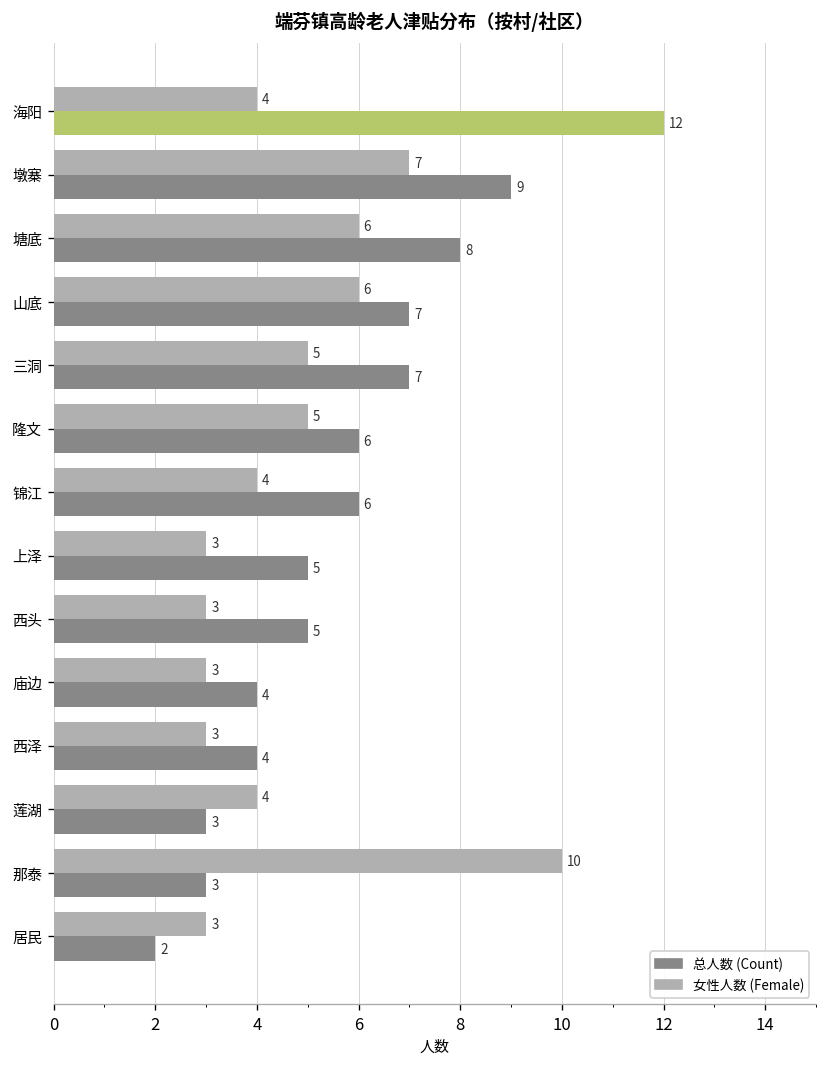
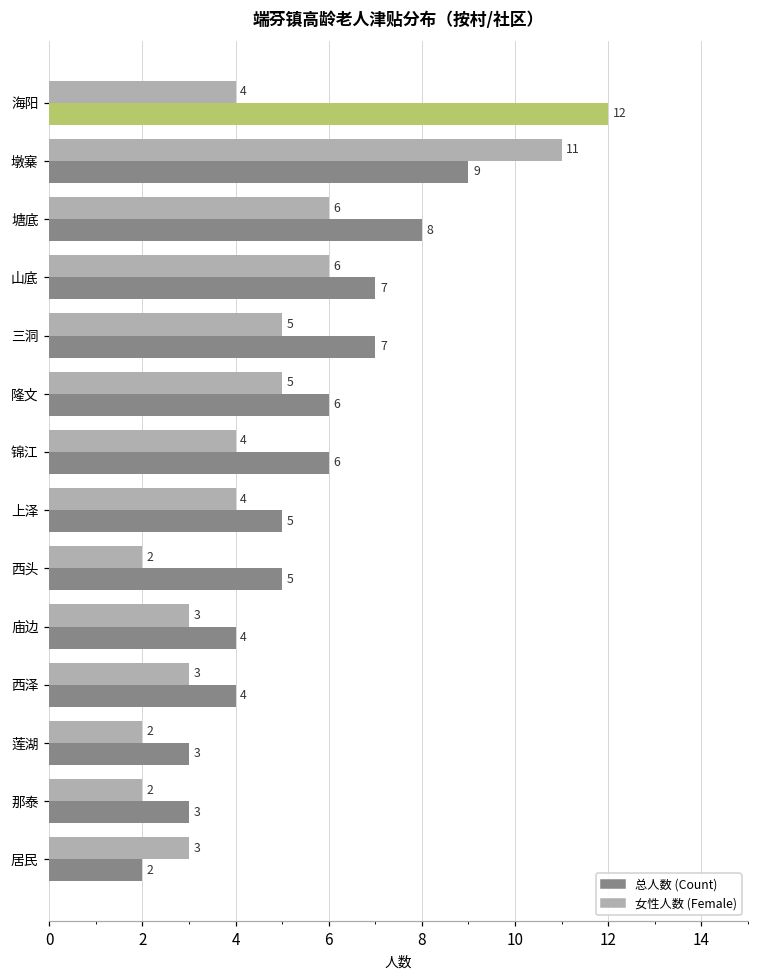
  {
    "女性人数 (Female)": {
      "海阳": 4,
-     "墩寨": 7,
+     "墩寨": 11,
      "塘底": 6,
      "山底": 6,
      "三洞": 5,
      "隆文": 5,
      "锦江": 4,
-     "上泽": 3,
-     "西头": 3,
+     "上泽": 4,
+     "西头": 2,
      "庙边": 3,
      "西泽": 3,
-     "莲湖": 4,
-     "那泰": 10,
+     "莲湖": 2,
+     "那泰": 2,
      "居民": 3
    }
  }
